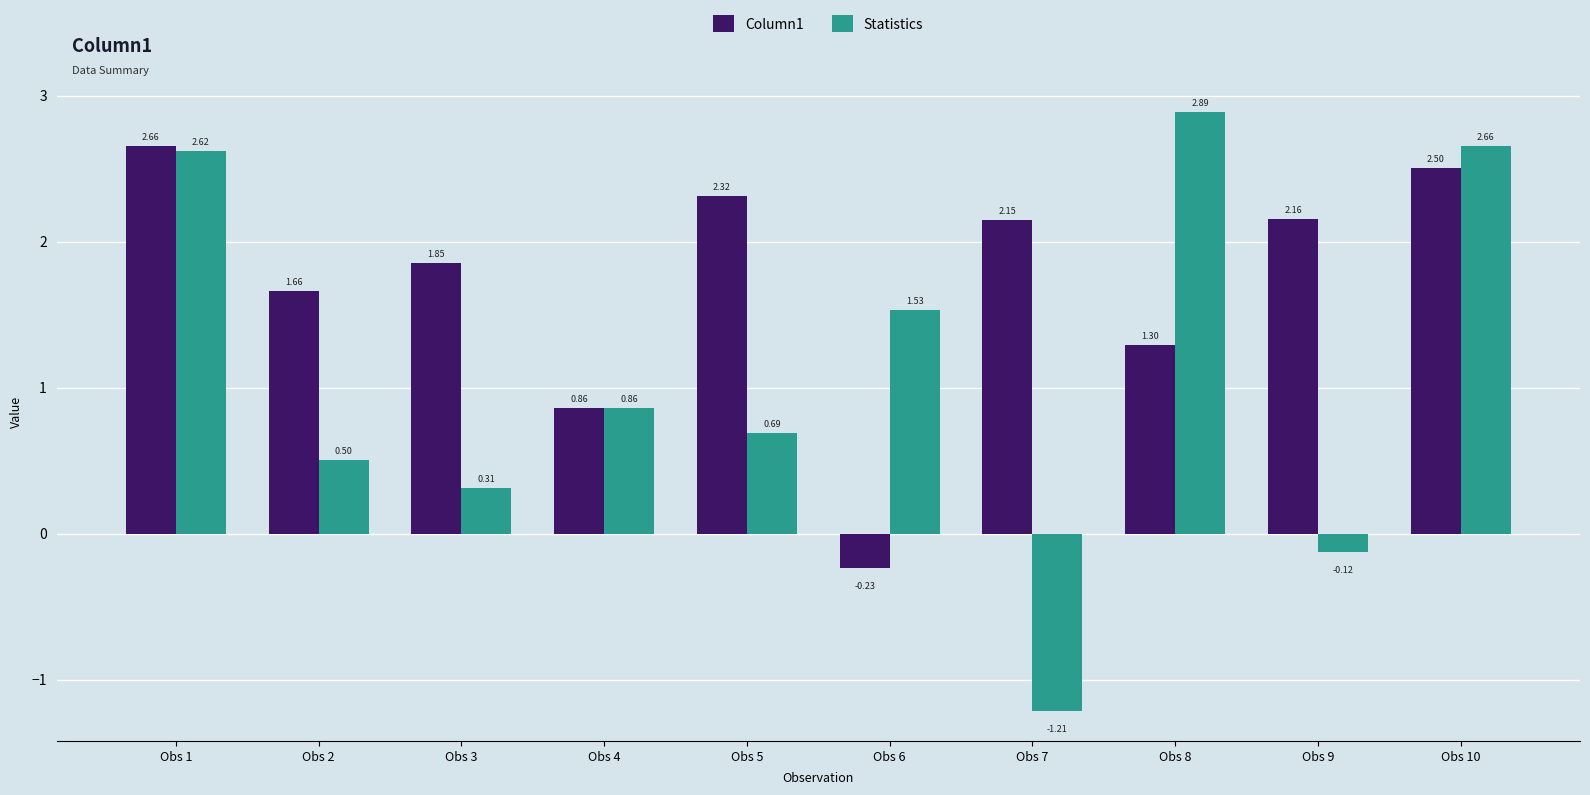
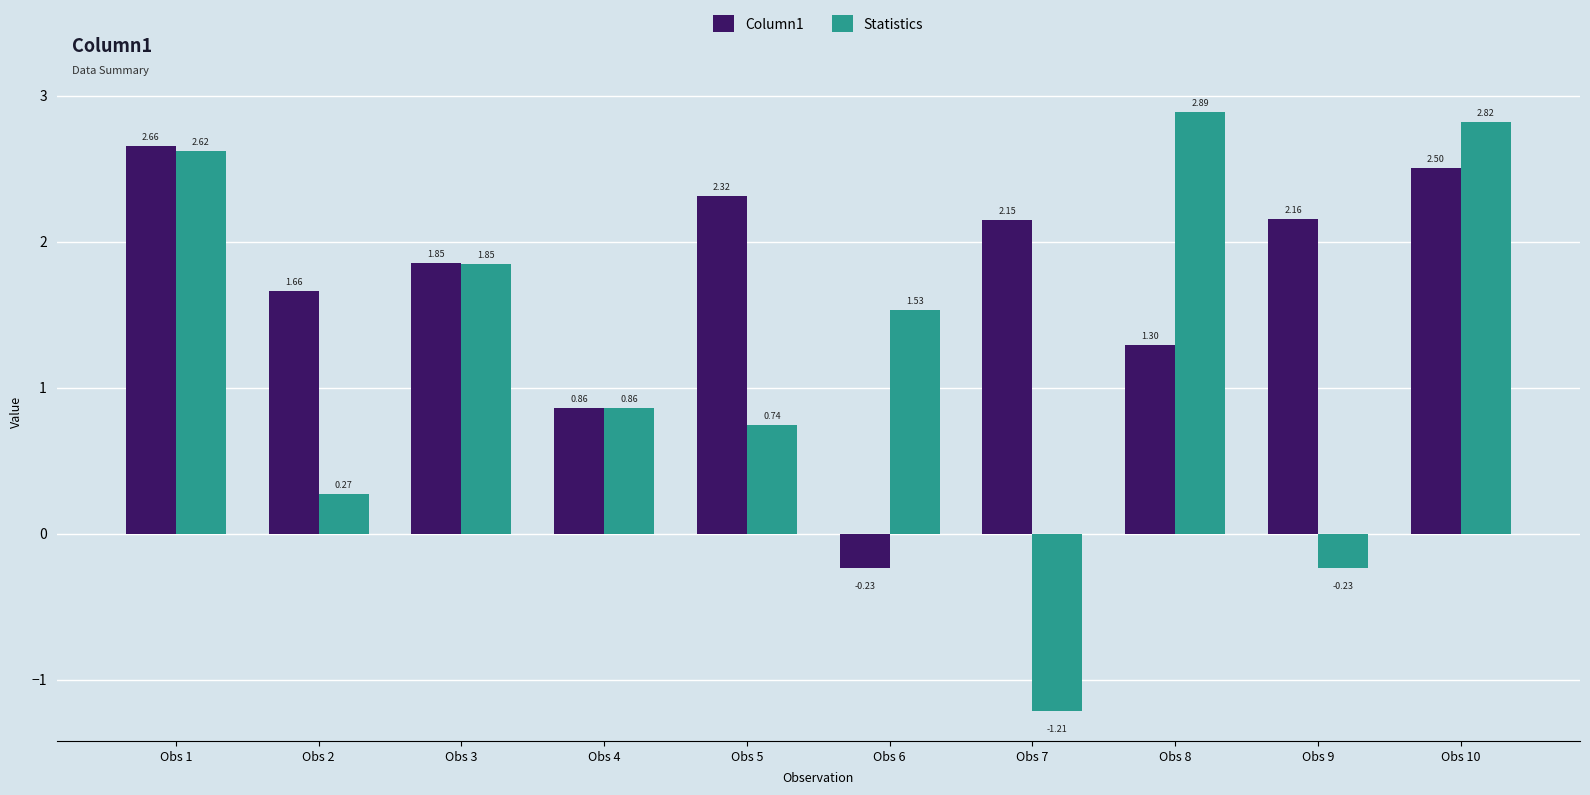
  {
    "Column1": {
      "Obs 1": 2.66,
      "Obs 2": 1.66,
      "Obs 3": 1.85,
      "Obs 4": 0.86,
      "Obs 5": 2.32,
      "Obs 6": -0.23,
      "Obs 7": 2.15,
      "Obs 8": 1.30,
      "Obs 9": 2.16,
      "Obs 10": 2.50
    },
    "Statistics": {
      "Obs 1": 2.62,
-     "Obs 2": 0.50,
-     "Obs 3": 0.31,
+     "Obs 2": 0.27,
+     "Obs 3": 1.85,
      "Obs 4": 0.86,
-     "Obs 5": 0.69,
+     "Obs 5": 0.74,
      "Obs 6": 1.53,
      "Obs 7": -1.21,
      "Obs 8": 2.89,
-     "Obs 9": -0.12,
-     "Obs 10": 2.66
+     "Obs 9": -0.23,
+     "Obs 10": 2.82
    }
  }
